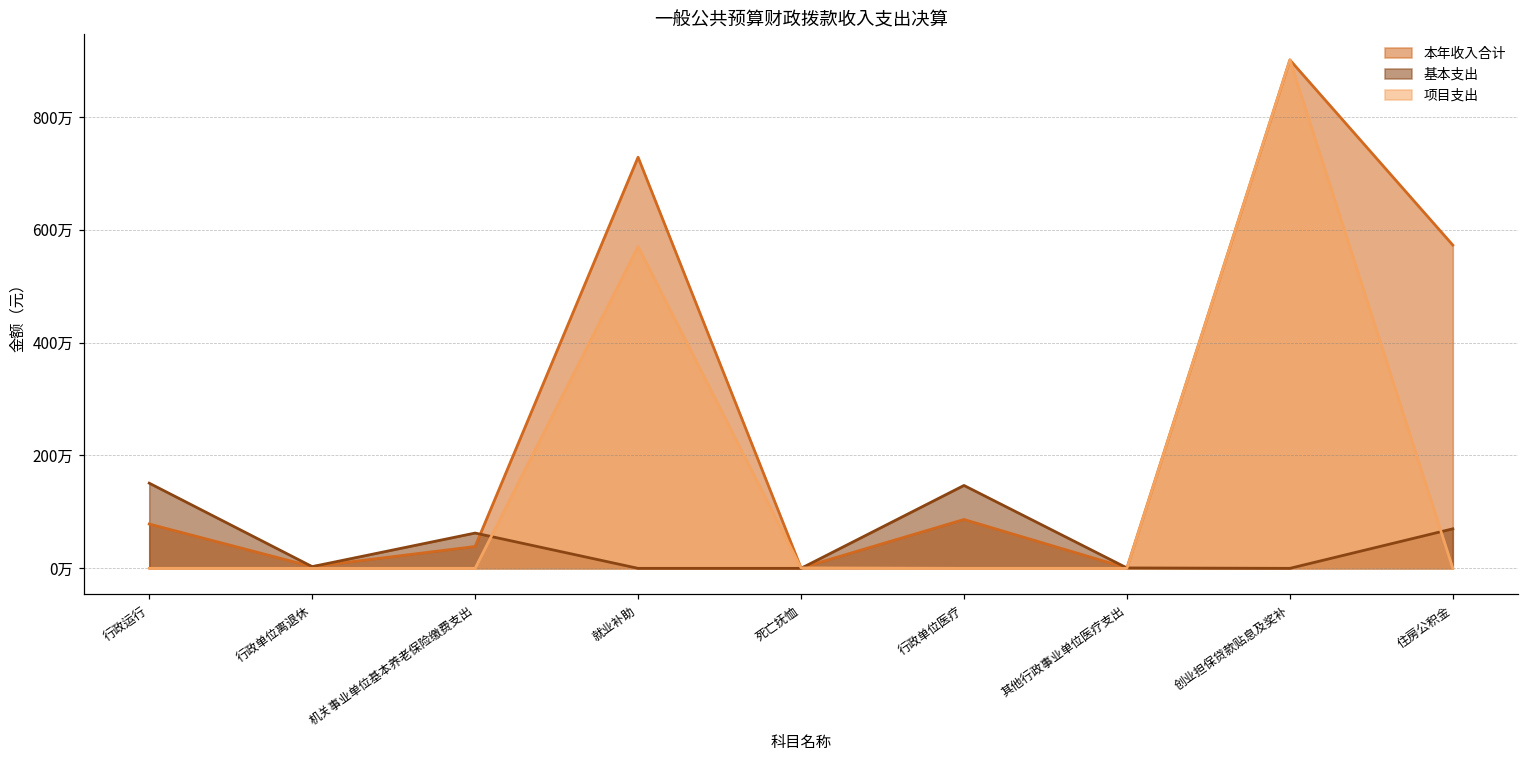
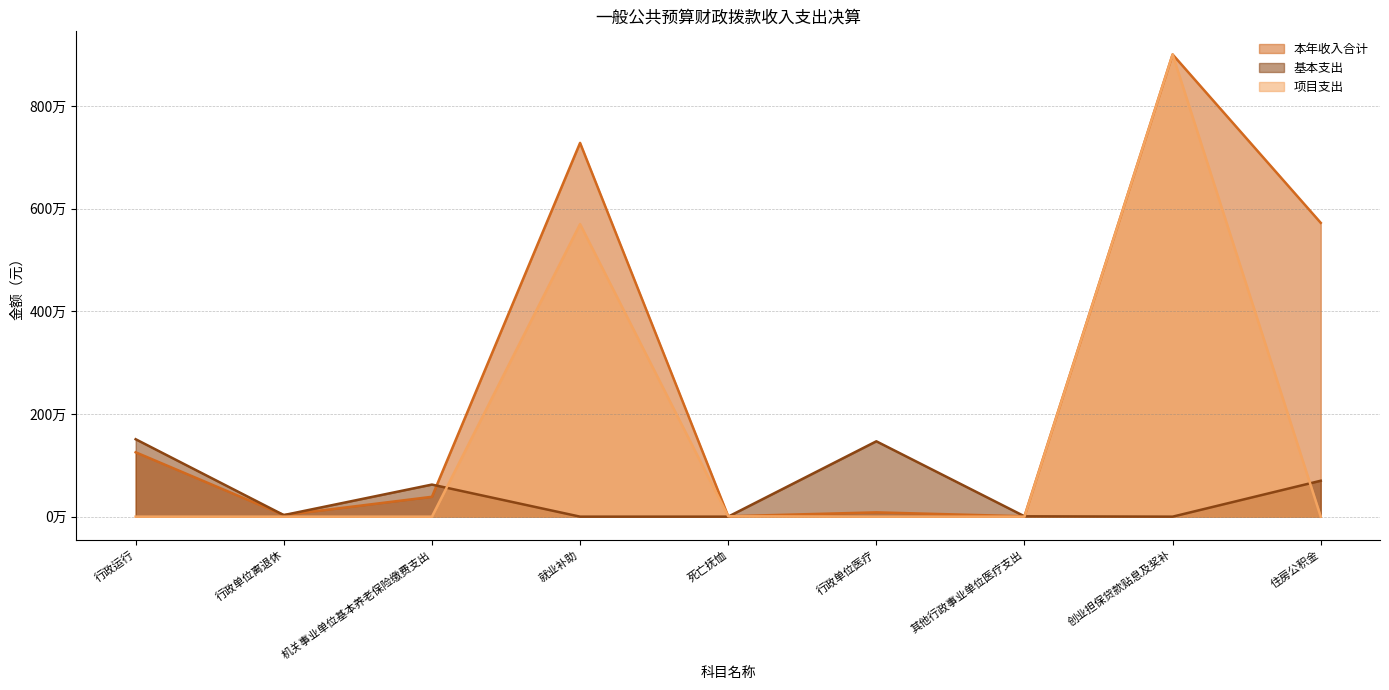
  {
    "本年收入合计": {
-     "行政运行": "80万",
+     "行政运行": "130万",
      "机关事业单位基本养老保险缴费支出": "40万",
      "就业补助": "730万",
-     "行政单位医疗": "90万",
+     "行政单位医疗": "10万",
      "住房公积金": "570万"
    },
    "基本支出": {
      "行政运行": "150万",
      "机关事业单位基本养老保险缴费支出": "60万",
      "就业补助": "0万",
      "行政单位医疗": "150万",
      "创业担保贷款贴息及奖补": "0万",
      "住房公积金": "70万"
    },
    "项目支出": {
      "行政运行": "0万",
      "机关事业单位基本养老保险缴费支出": "0万",
      "就业补助": "570万",
      "行政单位医疗": "0万",
      "住房公积金": "0万"
    }
  }
